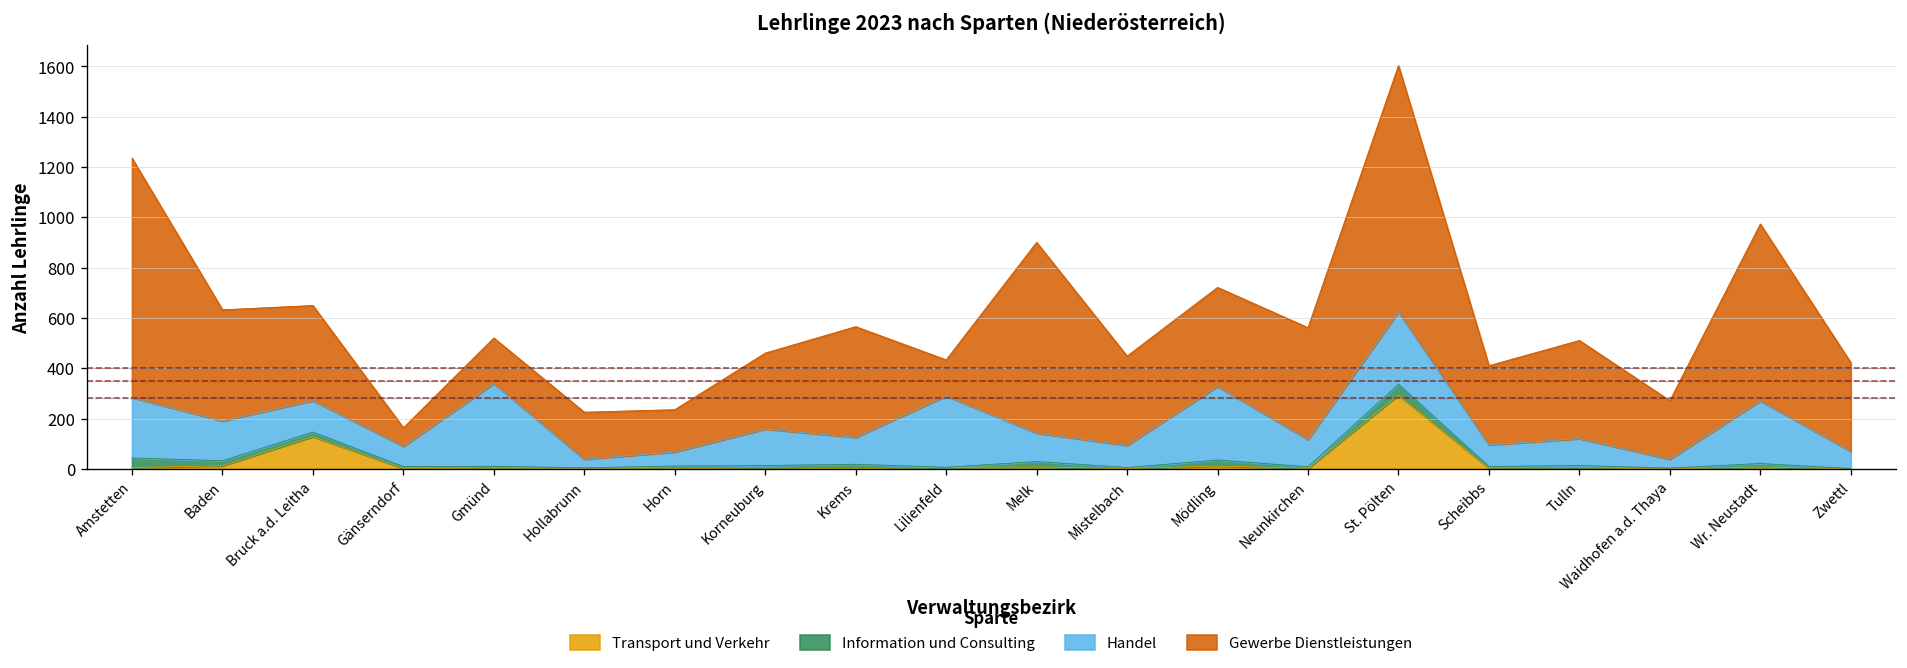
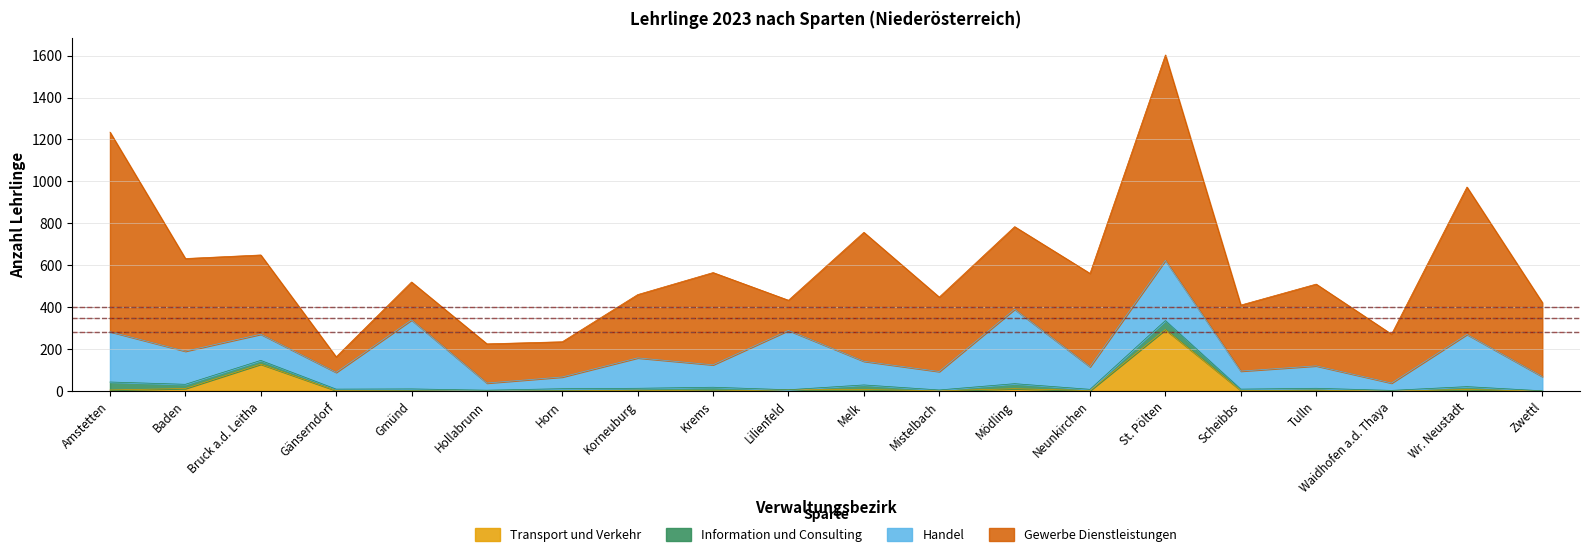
  {
    "Transport und Verkehr": {
      "Amstetten": 10,
      "Baden": 10,
      "Bruck a.d. Leitha": 130,
      "Krems": 0,
      "Melk": 10,
      "Mödling": 10,
      "St. Pölten": 290,
      "Wr. Neustadt": 10
    },
    "Information und Consulting": {
      "Amstetten": 40,
      "Baden": 20,
      "Bruck a.d. Leitha": 20,
      "Krems": 20,
      "Melk": 20,
      "Mödling": 20,
      "St. Pölten": 40,
      "Wr. Neustadt": 10
    },
    "Handel": {
      "Amstetten": 240,
      "Baden": 160,
      "Bruck a.d. Leitha": 130,
      "Gänserndorf": 80,
      "Gmünd": 330,
      "Hollabrunn": 30,
      "Horn": 60,
      "Korneuburg": 150,
      "Krems": 110,
      "Lilienfeld": 280,
      "Melk": 110,
      "Mistelbach": 90,
-     "Mödling": 290,
+     "Mödling": 360,
      "Neunkirchen": 110,
      "St. Pölten": 290,
      "Scheibbs": 90,
      "Tulln": 110,
      "Waidhofen a.d. Thaya": 40,
      "Wr. Neustadt": 250,
      "Zwettl": 70
    },
    "Gewerbe Dienstleistungen": {
      "Amstetten": 950,
      "Baden": 440,
      "Bruck a.d. Leitha": 380,
      "Gänserndorf": 70,
      "Gmünd": 180,
      "Hollabrunn": 190,
      "Horn": 170,
      "Korneuburg": 300,
      "Krems": 440,
      "Lilienfeld": 140,
-     "Melk": 760,
+     "Melk": 620,
      "Mistelbach": 360,
      "Mödling": 390,
      "Neunkirchen": 450,
      "St. Pölten": 980,
      "Scheibbs": 320,
      "Tulln": 390,
      "Waidhofen a.d. Thaya": 230,
      "Wr. Neustadt": 700,
      "Zwettl": 350
    }
  }
